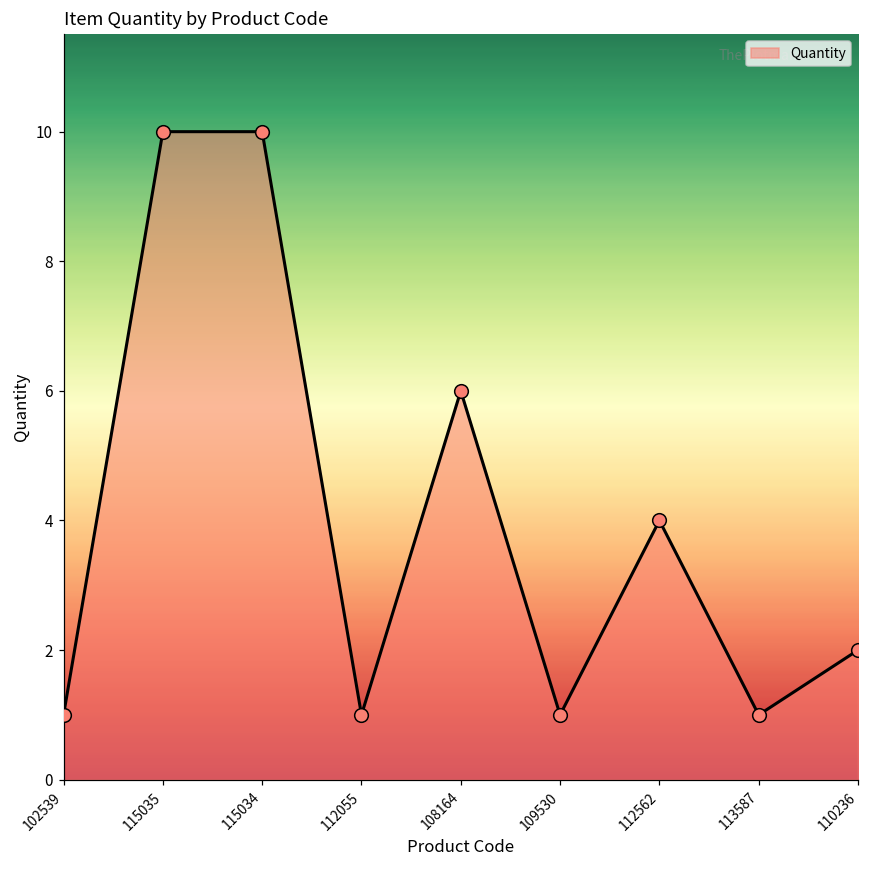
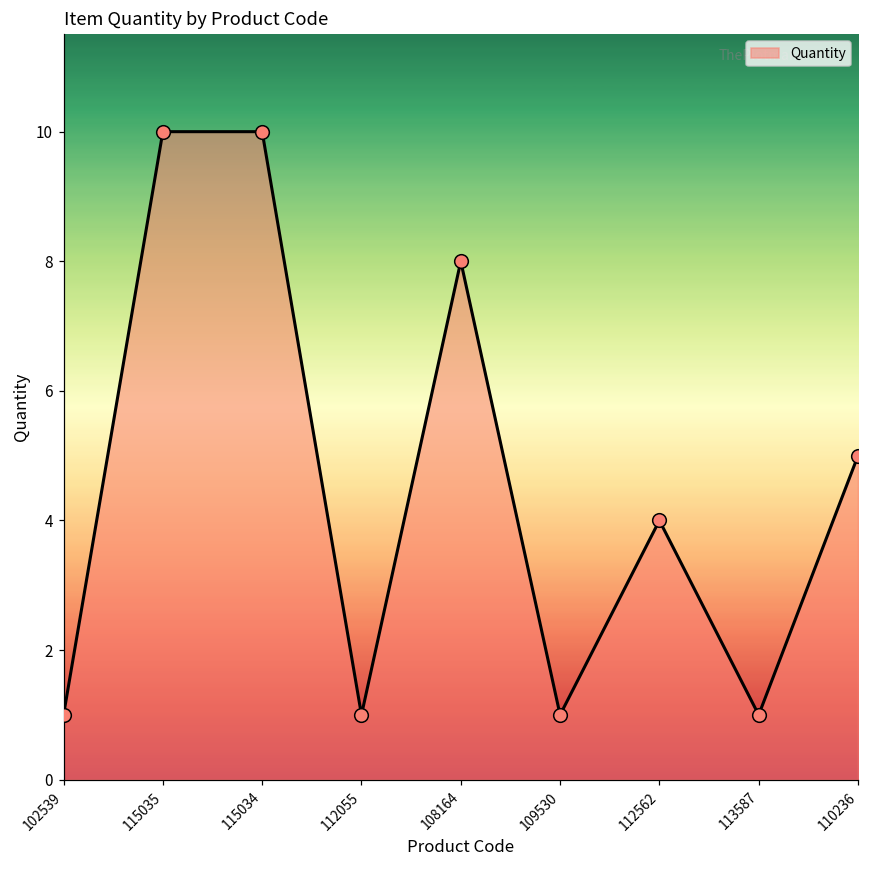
  {
    "102539": 1,
    "115035": 10,
    "115034": 10,
    "112055": 1,
-   "108164": 6,
+   "108164": 8,
    "109530": 1,
    "112562": 4,
    "113587": 1,
-   "110236": 2
+   "110236": 5
  }
